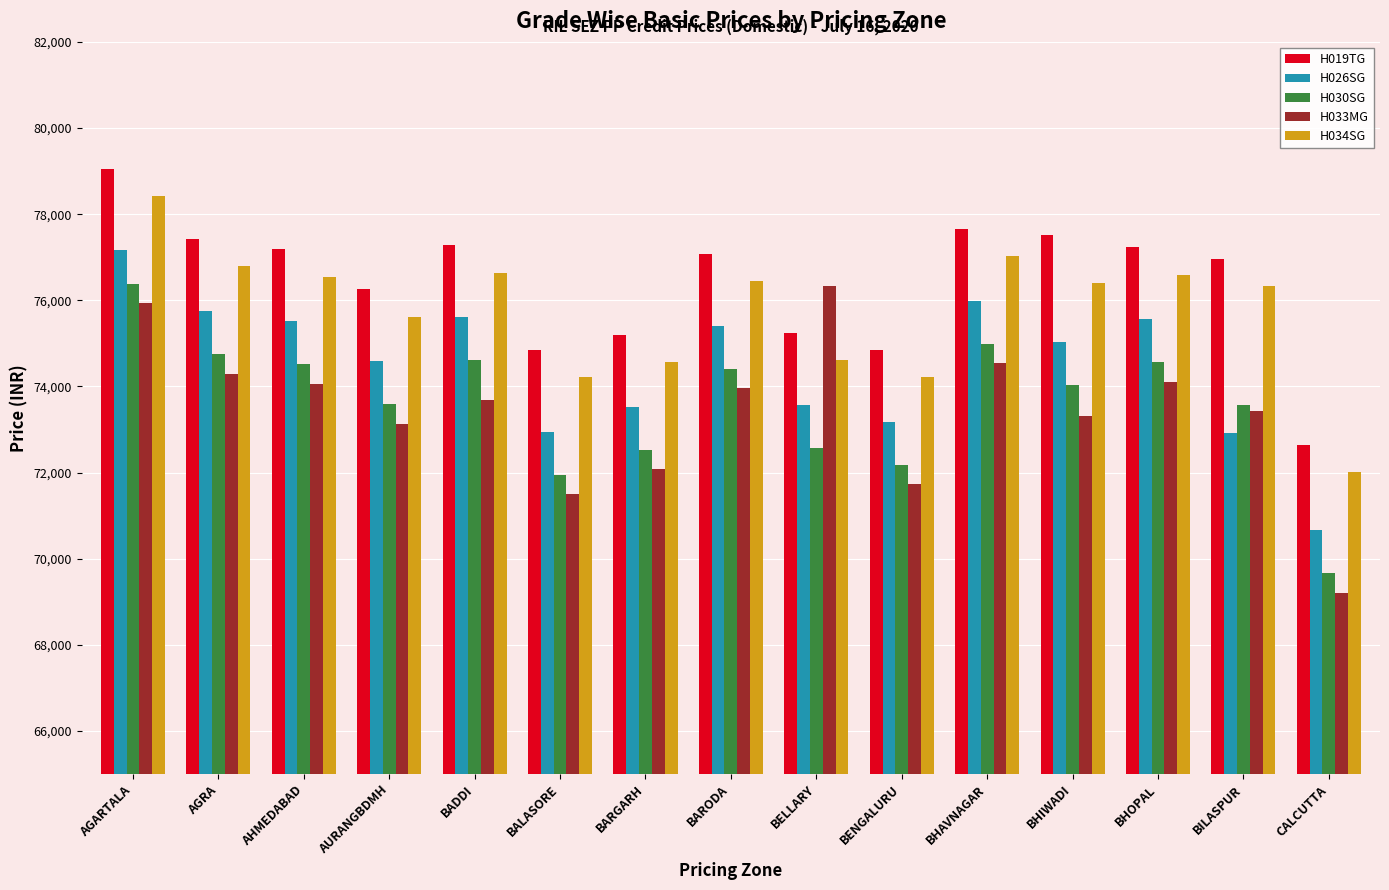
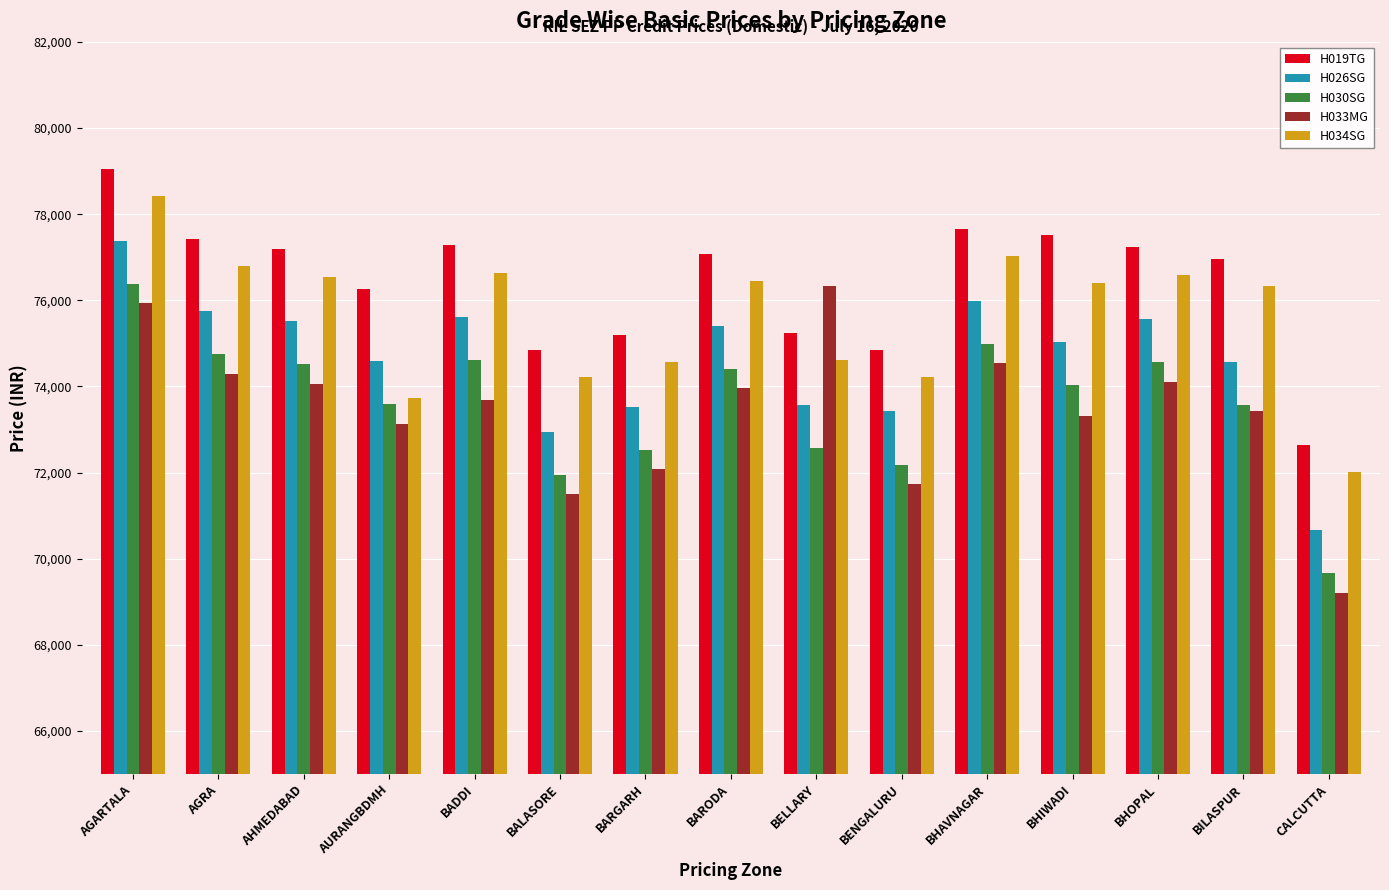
  {
    "H019TG": {
      "AGARTALA": "79,000",
      "AGRA": "77,400",
      "AHMEDABAD": "77,200",
      "AURANGBDMH": "76,300",
      "BADDI": "77,300",
      "BALASORE": "74,900",
      "BARGARH": "75,200",
      "BARODA": "77,100",
      "BELLARY": "75,200",
      "BENGALURU": "74,900",
      "BHAVNAGAR": "77,700",
      "BHIWADI": "77,500",
      "BHOPAL": "77,200",
      "BILASPUR": "77,000",
      "CALCUTTA": "72,600"
    },
    "H026SG": {
-     "AGARTALA": "77,200",
+     "AGARTALA": "77,400",
      "AGRA": "75,800",
      "AHMEDABAD": "75,500",
      "AURANGBDMH": "74,600",
      "BADDI": "75,600",
      "BALASORE": "73,000",
      "BARGARH": "73,500",
      "BARODA": "75,400",
      "BELLARY": "73,600",
-     "BENGALURU": "73,200",
+     "BENGALURU": "73,400",
      "BHAVNAGAR": "76,000",
      "BHIWADI": "75,000",
      "BHOPAL": "75,600",
-     "BILASPUR": "72,900",
+     "BILASPUR": "74,600",
      "CALCUTTA": "70,700"
    },
    "H030SG": {
      "AGARTALA": "76,400",
      "AGRA": "74,800",
      "AHMEDABAD": "74,500",
      "AURANGBDMH": "73,600",
      "BADDI": "74,600",
      "BALASORE": "72,000",
      "BARGARH": "72,500",
      "BARODA": "74,400",
      "BELLARY": "72,600",
      "BENGALURU": "72,200",
      "BHAVNAGAR": "75,000",
      "BHIWADI": "74,000",
      "BHOPAL": "74,600",
      "BILASPUR": "73,600",
      "CALCUTTA": "69,700"
    },
    "H033MG": {
      "AGARTALA": "75,900",
      "AGRA": "74,300",
      "AHMEDABAD": "74,100",
      "AURANGBDMH": "73,100",
      "BADDI": "73,700",
      "BALASORE": "71,500",
      "BARGARH": "72,100",
      "BARODA": "74,000",
      "BELLARY": "76,300",
      "BENGALURU": "71,700",
      "BHAVNAGAR": "74,500",
      "BHIWADI": "73,300",
      "BHOPAL": "74,100",
      "BILASPUR": "73,400",
      "CALCUTTA": "69,200"
    },
    "H034SG": {
      "AGARTALA": "78,400",
      "AGRA": "76,800",
      "AHMEDABAD": "76,500",
-     "AURANGBDMH": "75,600",
+     "AURANGBDMH": "73,700",
      "BADDI": "76,600",
      "BALASORE": "74,200",
      "BARGARH": "74,600",
      "BARODA": "76,400",
      "BELLARY": "74,600",
      "BENGALURU": "74,200",
      "BHAVNAGAR": "77,000",
      "BHIWADI": "76,400",
      "BHOPAL": "76,600",
      "BILASPUR": "76,300",
      "CALCUTTA": "72,000"
    }
  }
